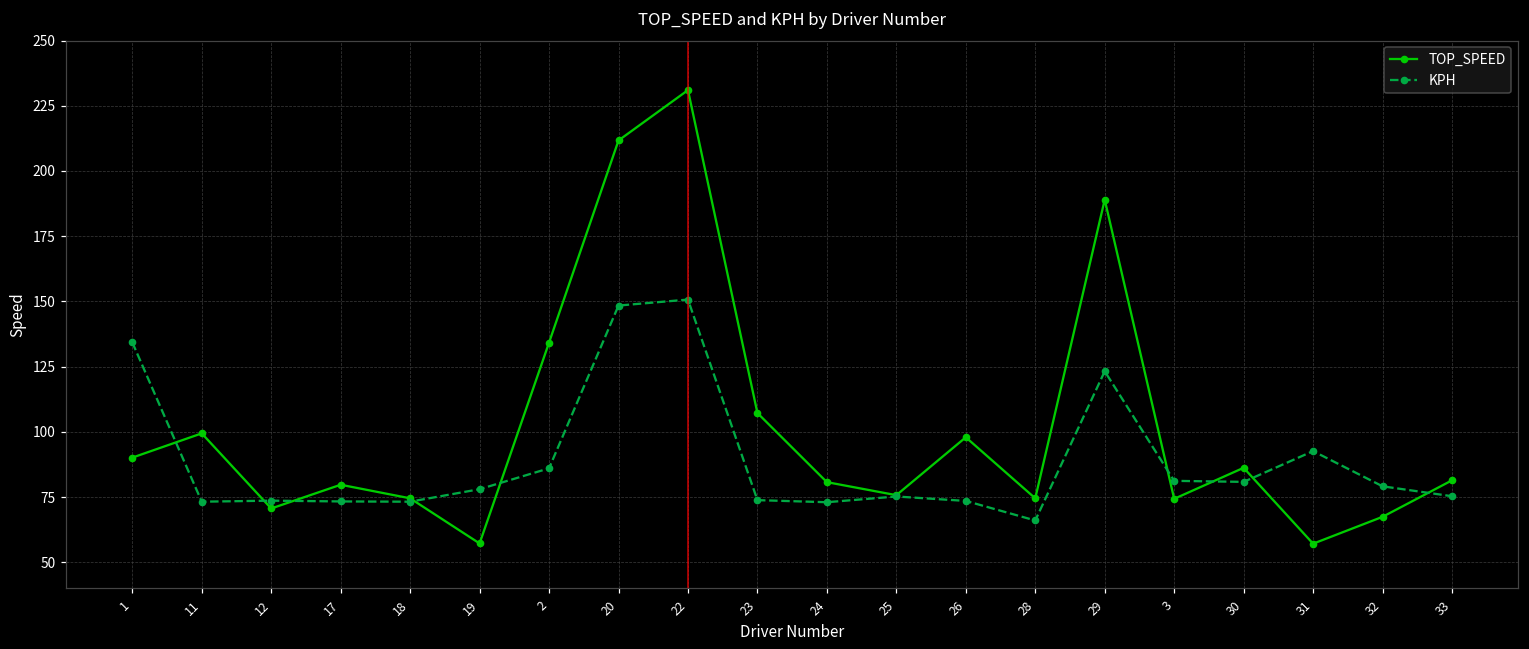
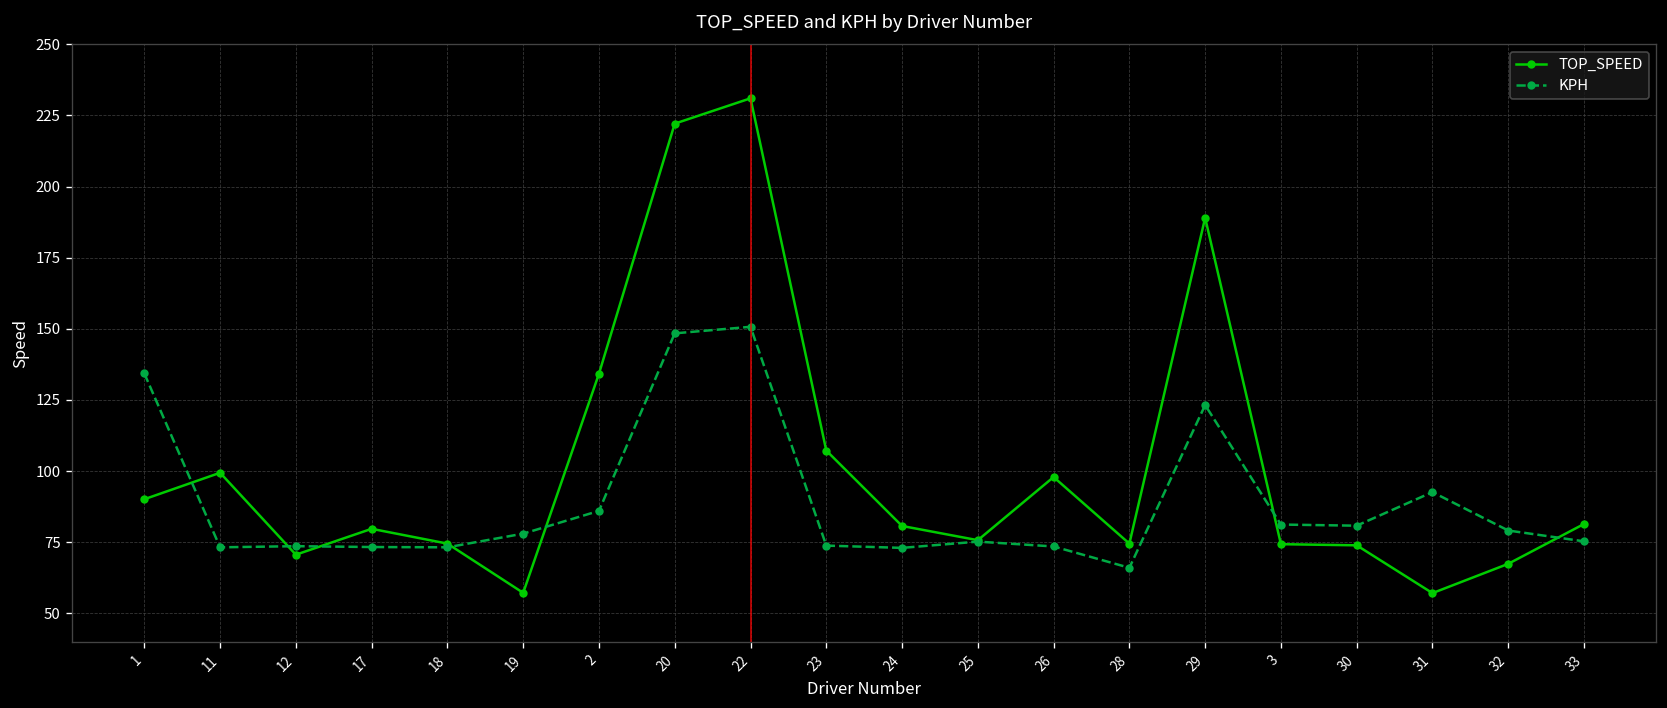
  {
    "TOP_SPEED": {
      "1": 90,
      "11": 99,
      "12": 71,
      "17": 80,
      "18": 75,
      "19": 57,
      "2": 134,
-     "20": 212,
+     "20": 222,
      "22": 231,
      "23": 107,
      "24": 81,
      "26": 98,
      "28": 75,
      "29": 189,
      "3": 74,
-     "30": 86,
+     "30": 74,
      "31": 57,
      "32": 67,
      "33": 81
    },
    "KPH": {
      "1": 134,
      "11": 73,
      "12": 74,
      "17": 73,
      "18": 73,
      "19": 78,
      "2": 86,
      "20": 148,
      "22": 151,
      "23": 74,
      "24": 73,
      "26": 74,
      "28": 66,
      "29": 123,
      "3": 81,
      "30": 81,
      "31": 93,
      "32": 79,
      "33": 75
    }
  }
